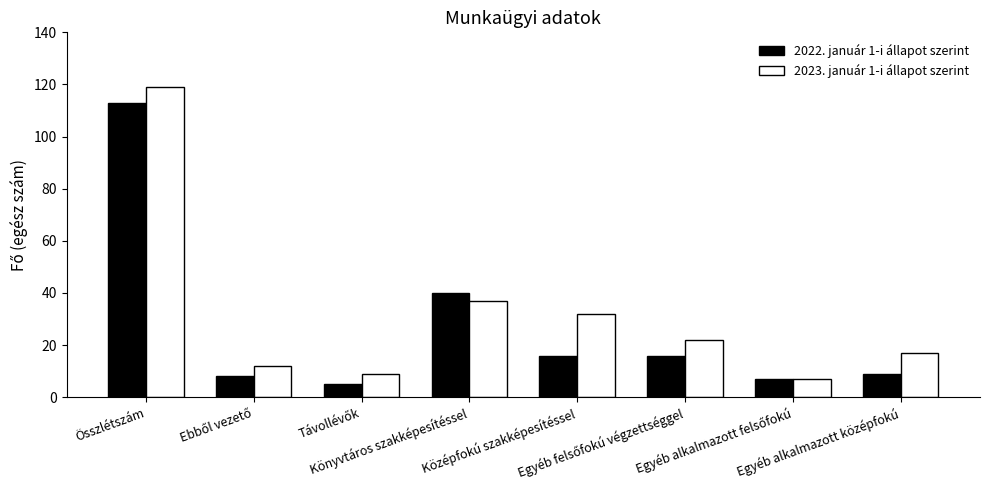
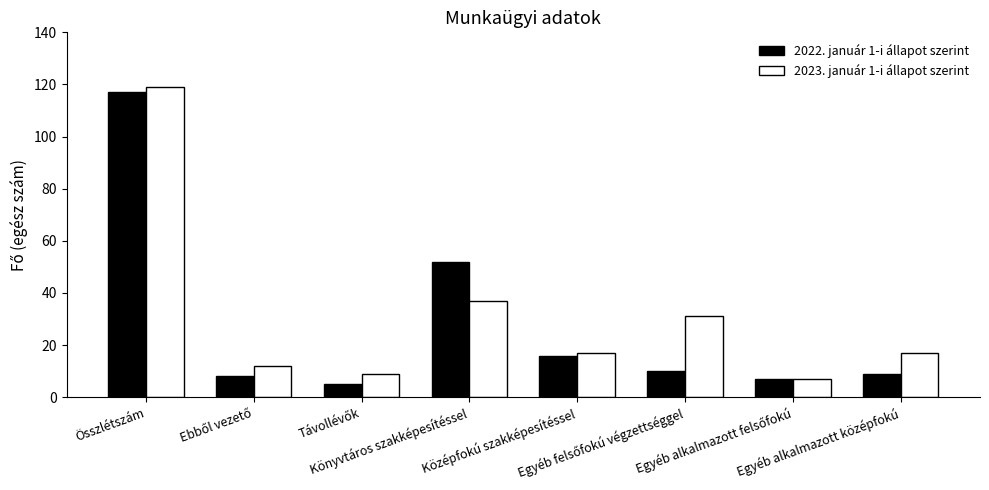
  {
    "2022. január 1-i állapot szerint": {
-     "Összlétszám": 113,
+     "Összlétszám": 117,
      "Ebből vezető": 8,
      "Távollévők": 5,
-     "Könyvtáros szakképesítéssel": 40,
+     "Könyvtáros szakképesítéssel": 52,
      "Középfokú szakképesítéssel": 16,
-     "Egyéb felsőfokú végzettséggel": 16,
+     "Egyéb felsőfokú végzettséggel": 10,
      "Egyéb alkalmazott felsőfokú": 7,
      "Egyéb alkalmazott középfokú": 9
    },
    "2023. január 1-i állapot szerint": {
      "Összlétszám": 119,
      "Ebből vezető": 12,
      "Távollévők": 9,
      "Könyvtáros szakképesítéssel": 37,
-     "Középfokú szakképesítéssel": 32,
-     "Egyéb felsőfokú végzettséggel": 22,
+     "Középfokú szakképesítéssel": 17,
+     "Egyéb felsőfokú végzettséggel": 31,
      "Egyéb alkalmazott felsőfokú": 7,
      "Egyéb alkalmazott középfokú": 17
    }
  }
